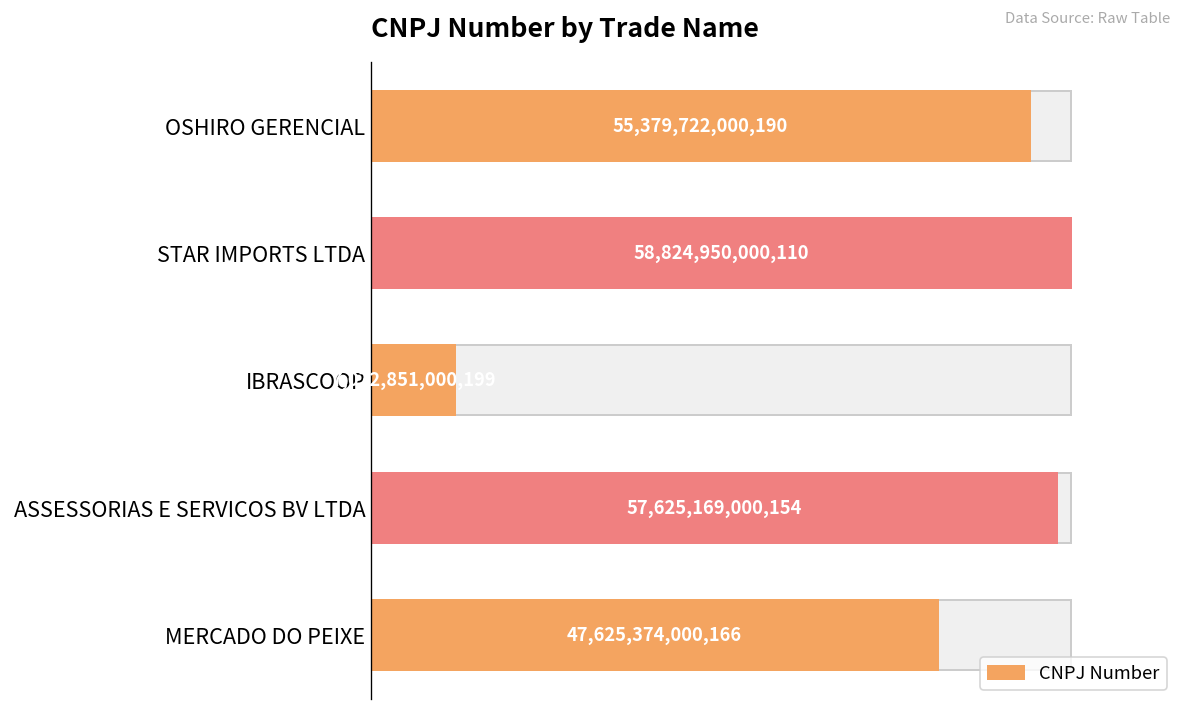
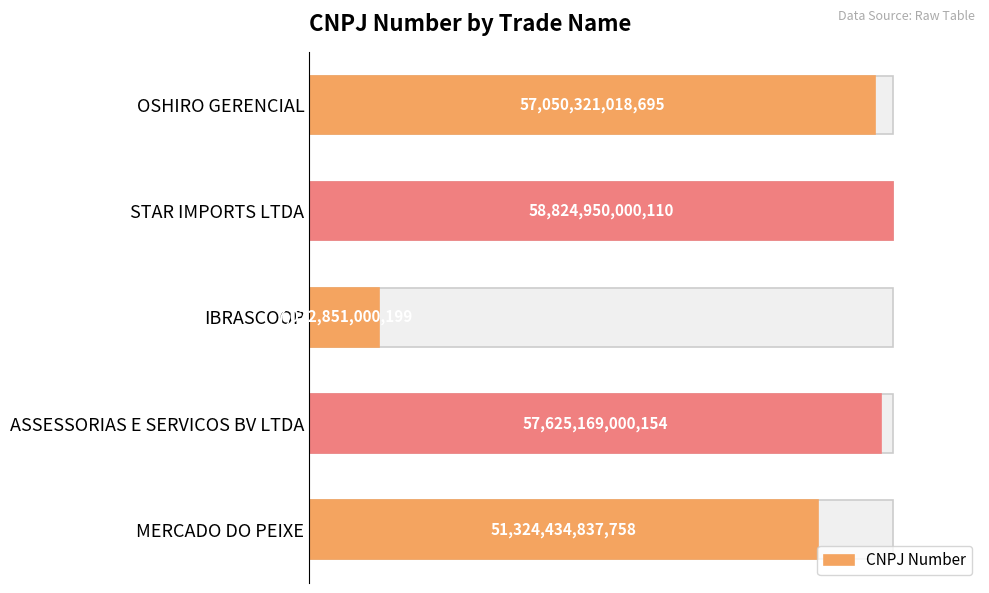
  {
    "CNPJ Number": {
-     "OSHIRO GERENCIAL": "55,379,722,000,190",
+     "OSHIRO GERENCIAL": "57,050,321,018,695",
      "STAR IMPORTS LTDA": "58,824,950,000,110",
-     "MERCADO DO PEIXE": "47,625,374,000,166"
+     "MERCADO DO PEIXE": "51,324,434,837,758"
    }
  }
